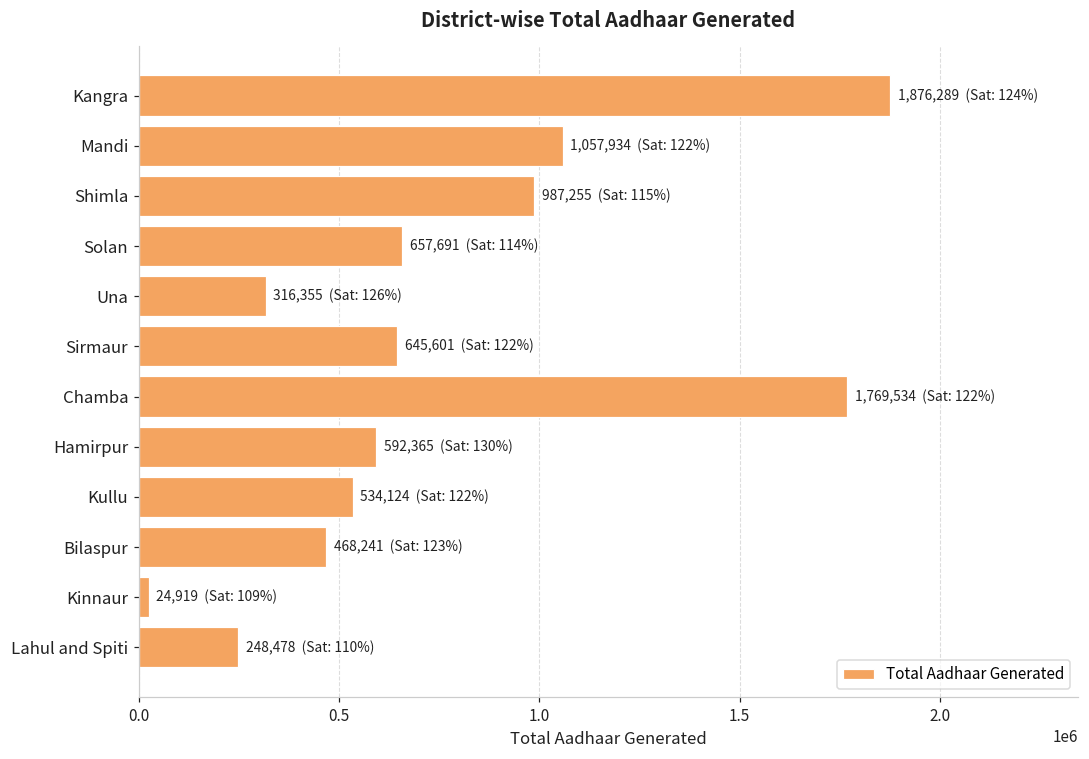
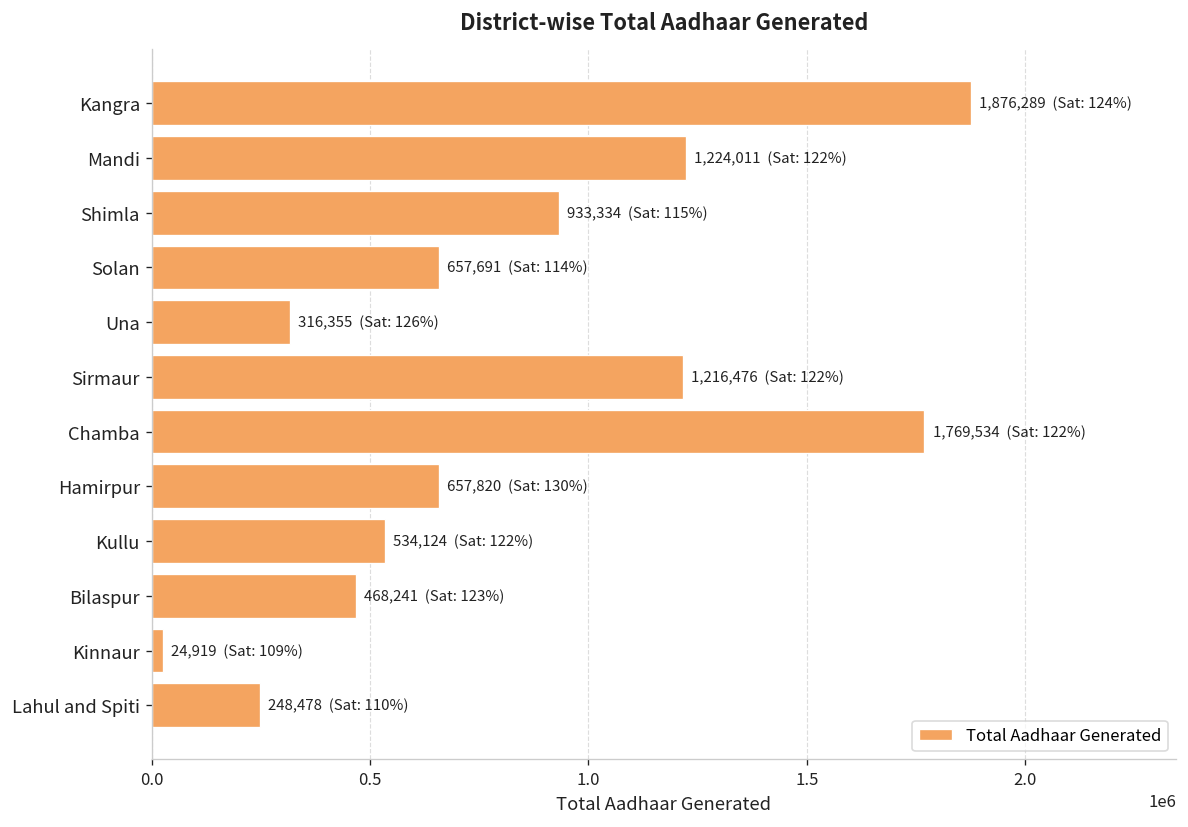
  {
    "Kangra": "1,876,289",
-   "Mandi": "1,057,934",
-   "Shimla": "987,255",
+   "Mandi": "1,224,011",
+   "Shimla": "933,334",
    "Solan": "657,691",
    "Una": "316,355",
-   "Sirmaur": "645,601",
+   "Sirmaur": "1,216,476",
    "Chamba": "1,769,534",
-   "Hamirpur": "592,365",
+   "Hamirpur": "657,820",
    "Kullu": "534,124",
    "Bilaspur": "468,241",
    "Kinnaur": "24,919",
    "Lahul and Spiti": "248,478"
  }
